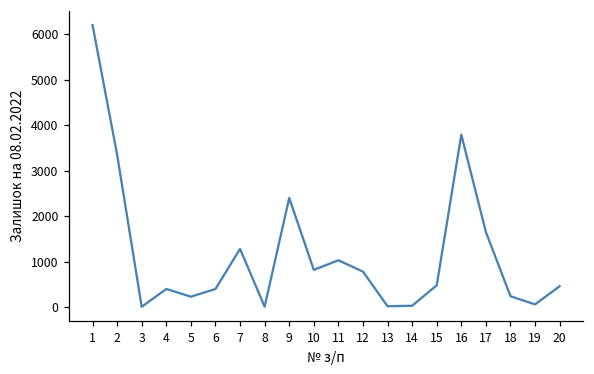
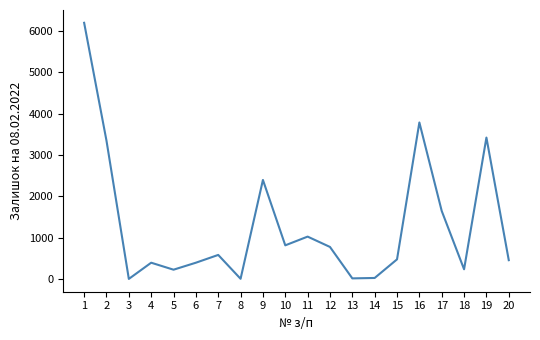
  {
    "1": 6200,
    "2": 3400,
    "3": 0,
    "4": 400,
    "5": 200,
    "6": 400,
-   "7": 1300,
+   "7": 600,
    "8": 0,
    "9": 2400,
    "10": 800,
    "11": 1000,
    "12": 800,
    "13": 0,
    "14": 0,
    "15": 500,
    "16": 3800,
    "17": 1700,
    "18": 200,
-   "19": 100,
+   "19": 3400,
    "20": 500
  }
